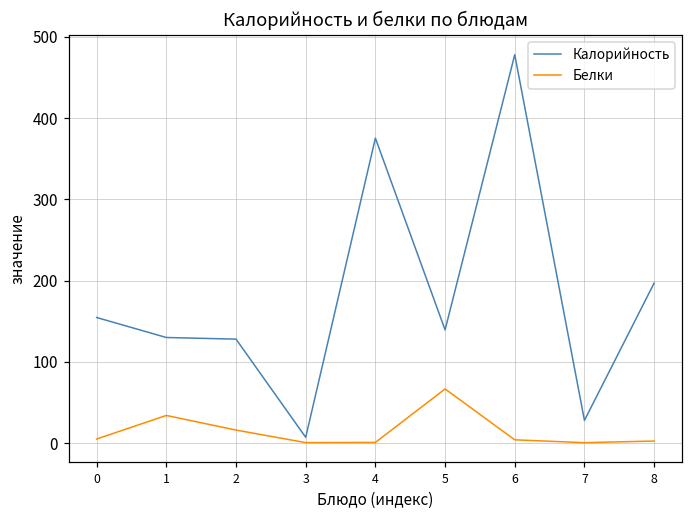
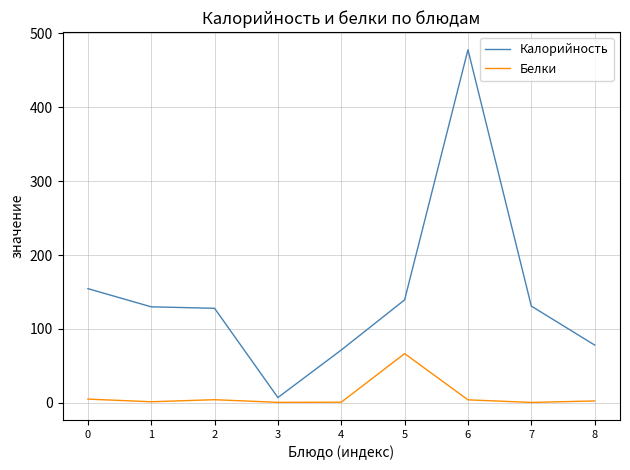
  {
    "Калорийность": {
      "0": 150,
      "1": 130,
      "2": 130,
      "3": 10,
-     "4": 380,
+     "4": 70,
      "5": 140,
      "6": 480,
-     "7": 30,
-     "8": 200
+     "7": 130,
+     "8": 80
    },
    "Белки": {
      "0": 10,
-     "1": 30,
-     "2": 20,
+     "1": 0,
+     "2": 0,
      "3": 0,
      "4": 0,
      "5": 70,
      "6": 0,
      "7": 0,
      "8": 0
    }
  }
